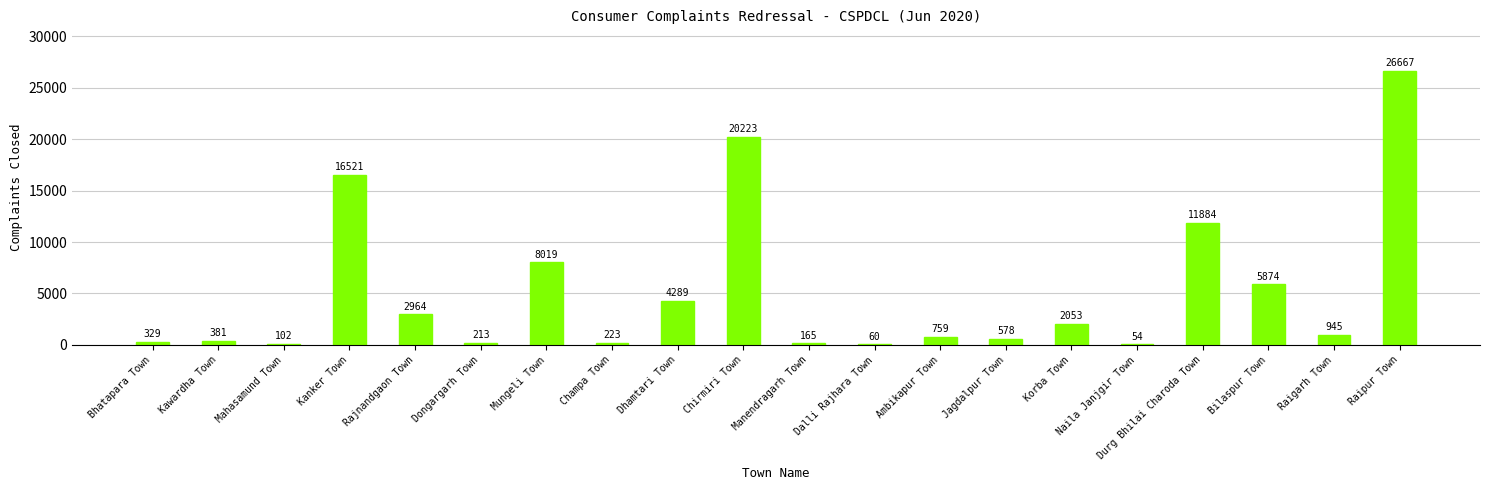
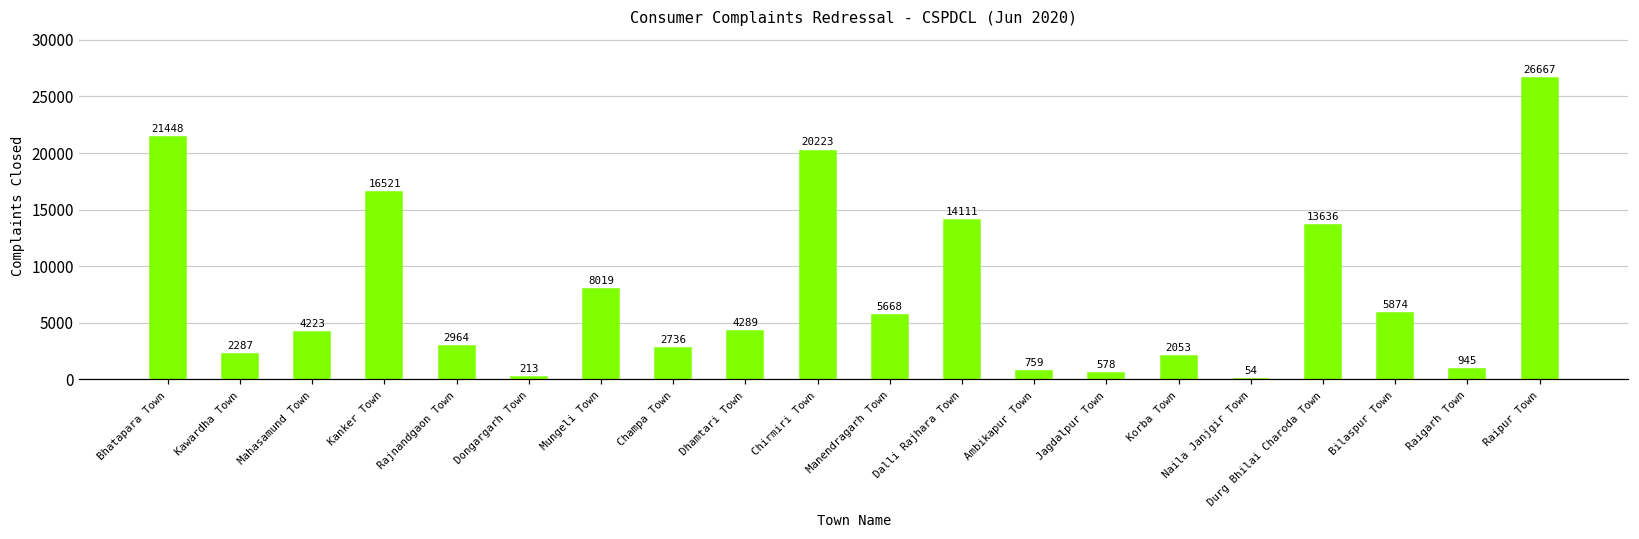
  {
-   "Bhatapara Town": 329,
-   "Kawardha Town": 381,
-   "Mahasamund Town": 102,
+   "Bhatapara Town": 21448,
+   "Kawardha Town": 2287,
+   "Mahasamund Town": 4223,
    "Kanker Town": 16521,
    "Rajnandgaon Town": 2964,
    "Dongargarh Town": 213,
    "Mungeli Town": 8019,
-   "Champa Town": 223,
+   "Champa Town": 2736,
    "Dhamtari Town": 4289,
    "Chirmiri Town": 20223,
-   "Manendragarh Town": 165,
-   "Dalli Rajhara Town": 60,
+   "Manendragarh Town": 5668,
+   "Dalli Rajhara Town": 14111,
    "Ambikapur Town": 759,
    "Jagdalpur Town": 578,
    "Korba Town": 2053,
    "Naila Janjgir Town": 54,
-   "Durg Bhilai Charoda Town": 11884,
+   "Durg Bhilai Charoda Town": 13636,
    "Bilaspur Town": 5874,
    "Raigarh Town": 945,
    "Raipur Town": 26667
  }
